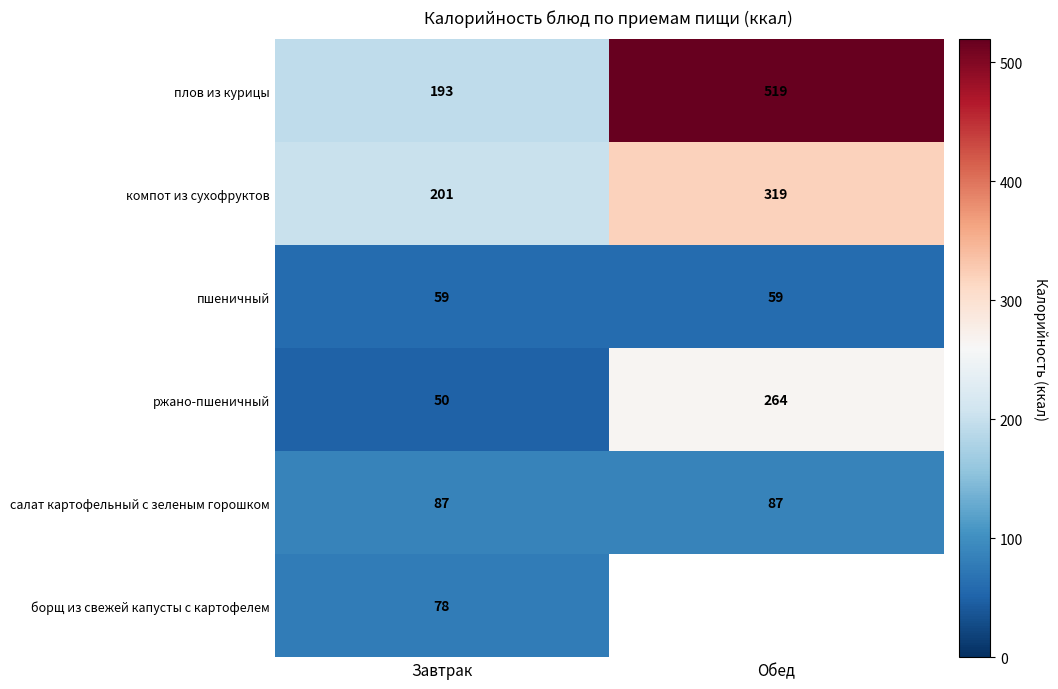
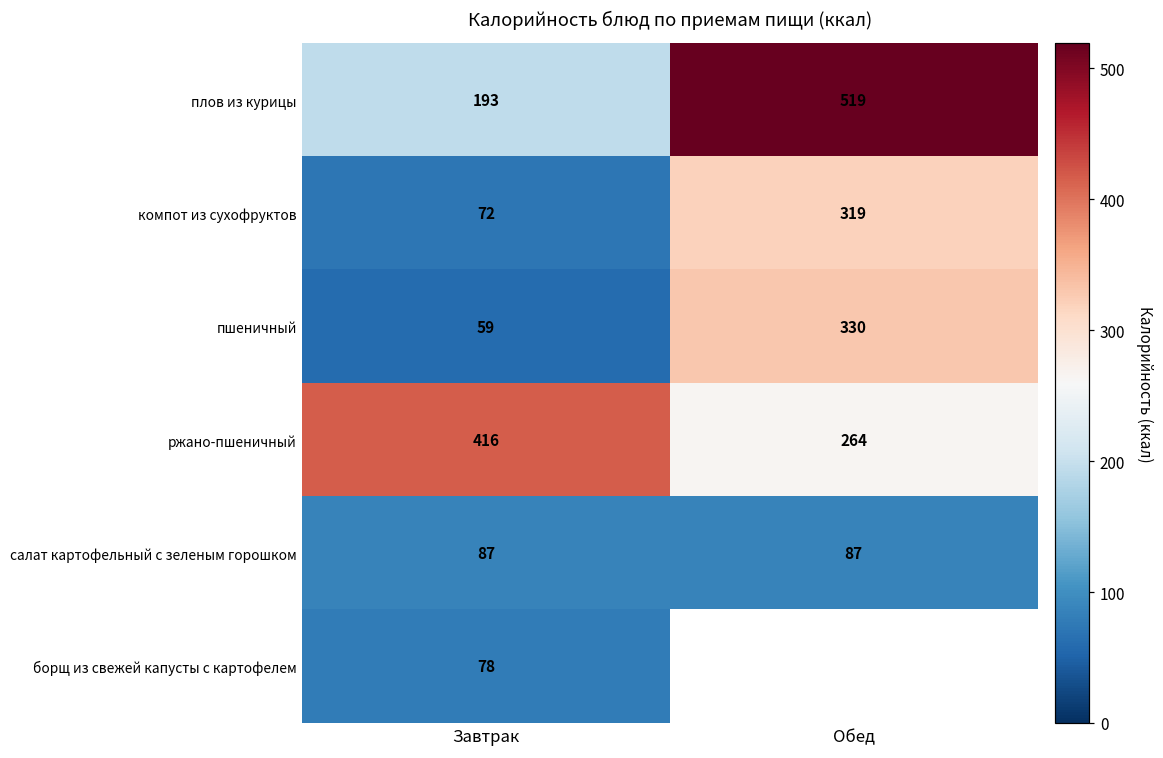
  {
    "плов из курицы": {
      "Завтрак": 193,
      "Обед": 519
    },
    "компот из сухофруктов": {
-     "Завтрак": 201,
+     "Завтрак": 72,
      "Обед": 319
    },
    "пшеничный": {
      "Завтрак": 59,
-     "Обед": 59
+     "Обед": 330
    },
    "ржано-пшеничный": {
-     "Завтрак": 50,
+     "Завтрак": 416,
      "Обед": 264
    },
    "салат картофельный с зеленым горошком": {
      "Завтрак": 87,
      "Обед": 87
    },
    "борщ из свежей капусты с картофелем": {
      "Завтрак": 78
    }
  }
